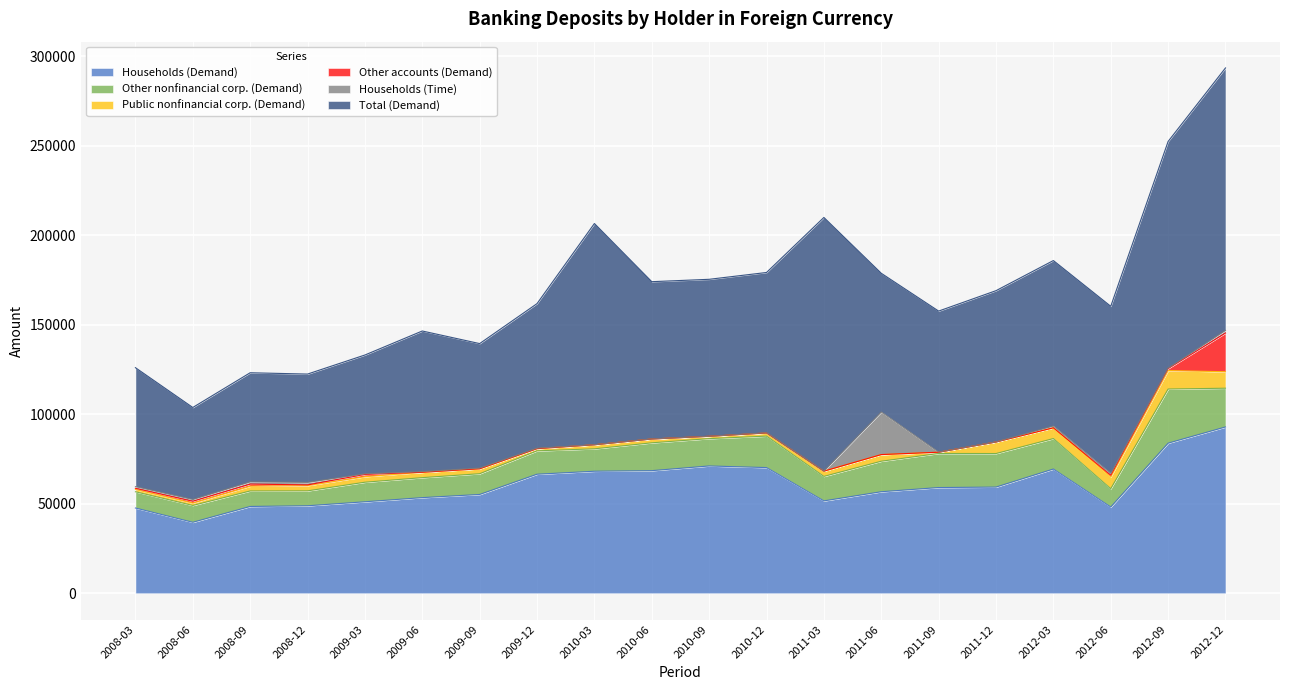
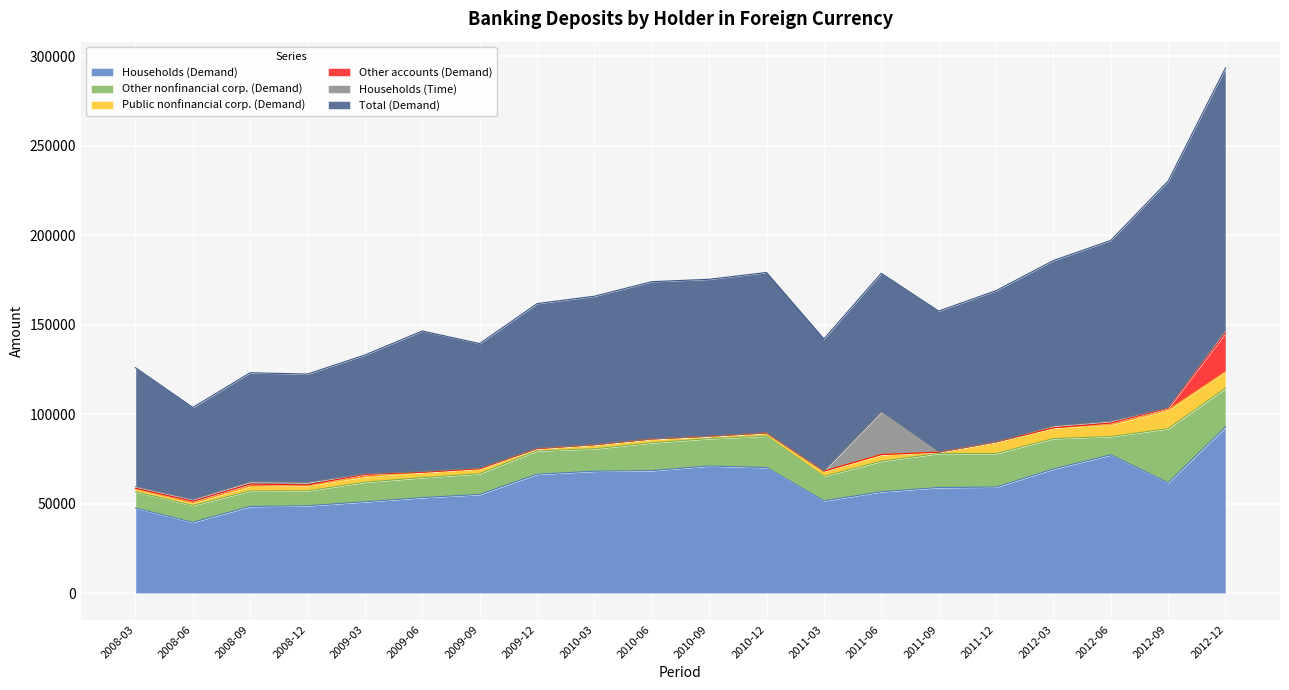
  {
    "Households (Demand)": {
      "2008-03": 48000,
      "2008-06": 40000,
      "2008-09": 48000,
      "2008-12": 49000,
      "2009-03": 51000,
      "2009-06": 53000,
      "2009-09": 55000,
      "2009-12": 66000,
      "2010-03": 68000,
      "2010-06": 68000,
      "2010-09": 71000,
      "2010-12": 70000,
      "2011-03": 52000,
      "2011-06": 57000,
      "2011-09": 59000,
      "2011-12": 59000,
      "2012-03": 69000,
-     "2012-06": 48000,
-     "2012-09": 84000,
+     "2012-06": 77000,
+     "2012-09": 62000,
      "2012-12": 93000
    },
    "Other nonfinancial corp. (Demand)": {
      "2008-09": 9000,
      "2008-12": 8000,
      "2009-03": 11000,
      "2009-06": 11000,
      "2009-09": 12000,
      "2010-03": 13000,
      "2010-06": 16000,
      "2010-12": 18000,
      "2011-03": 14000,
      "2011-06": 17000,
      "2011-12": 19000,
      "2012-03": 17000,
      "2012-06": 10000,
      "2012-09": 30000,
      "2012-12": 22000
    },
    "Public nonfinancial corp. (Demand)": {
      "2012-12": 9000
    },
    "Other accounts (Demand)": {
      "2012-12": 22000
    },
    "Households (Time)": {
      "2011-06": 24000,
      "2012-12": 1000
    },
    "Total (Demand)": {
      "2008-03": 66000,
      "2008-06": 51000,
      "2008-09": 61000,
      "2008-12": 61000,
      "2009-03": 66000,
      "2009-06": 79000,
      "2009-09": 70000,
      "2009-12": 81000,
-     "2010-03": 124000,
+     "2010-03": 83000,
      "2010-06": 88000,
      "2010-09": 88000,
      "2010-12": 90000,
-     "2011-03": 142000,
+     "2011-03": 74000,
      "2011-06": 77000,
      "2011-09": 79000,
      "2011-12": 84000,
      "2012-03": 92000,
-     "2012-06": 93000,
+     "2012-06": 101000,
      "2012-09": 127000,
      "2012-12": 147000
    }
  }
